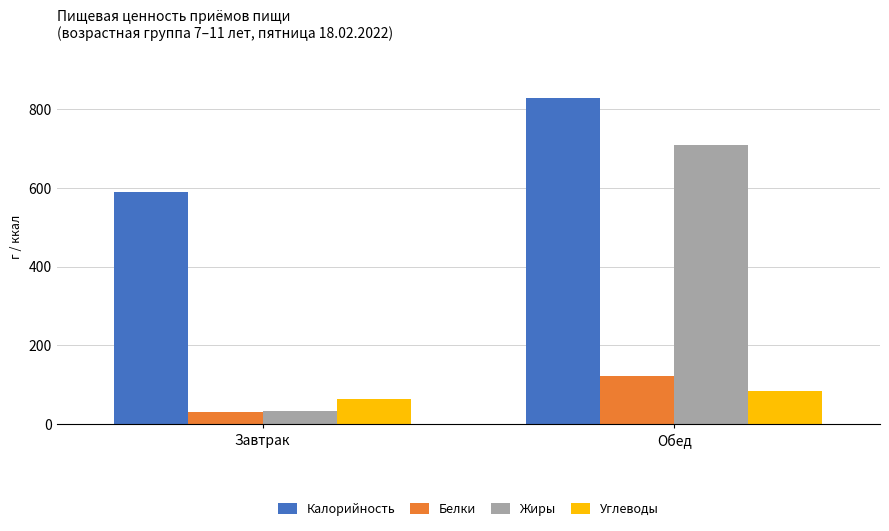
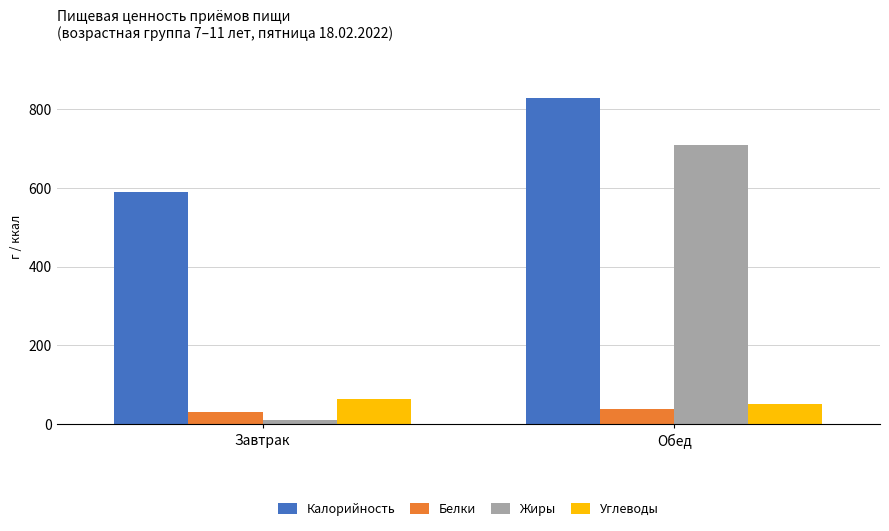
  {
    "Калорийность": {
      "Завтрак": 590,
      "Обед": 830
    },
    "Белки": {
      "Завтрак": 30,
-     "Обед": 120
+     "Обед": 40
    },
    "Жиры": {
-     "Завтрак": 30,
+     "Завтрак": 10,
      "Обед": 710
    },
    "Углеводы": {
      "Завтрак": 60,
-     "Обед": 80
+     "Обед": 50
    }
  }
